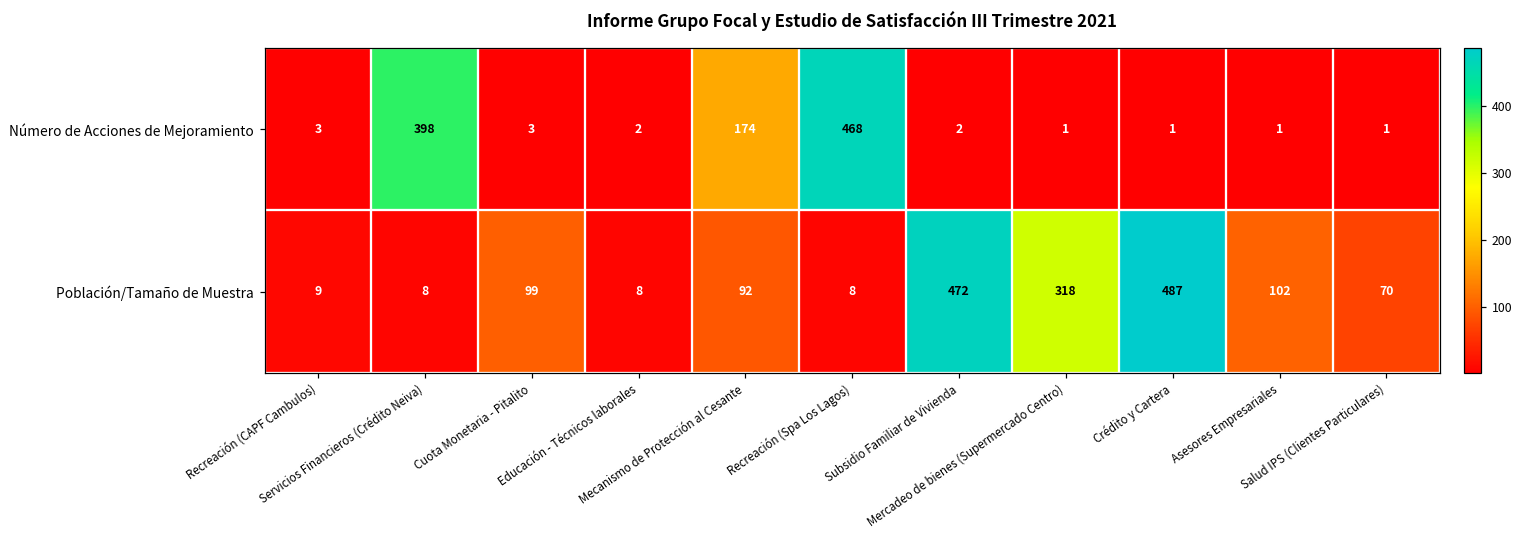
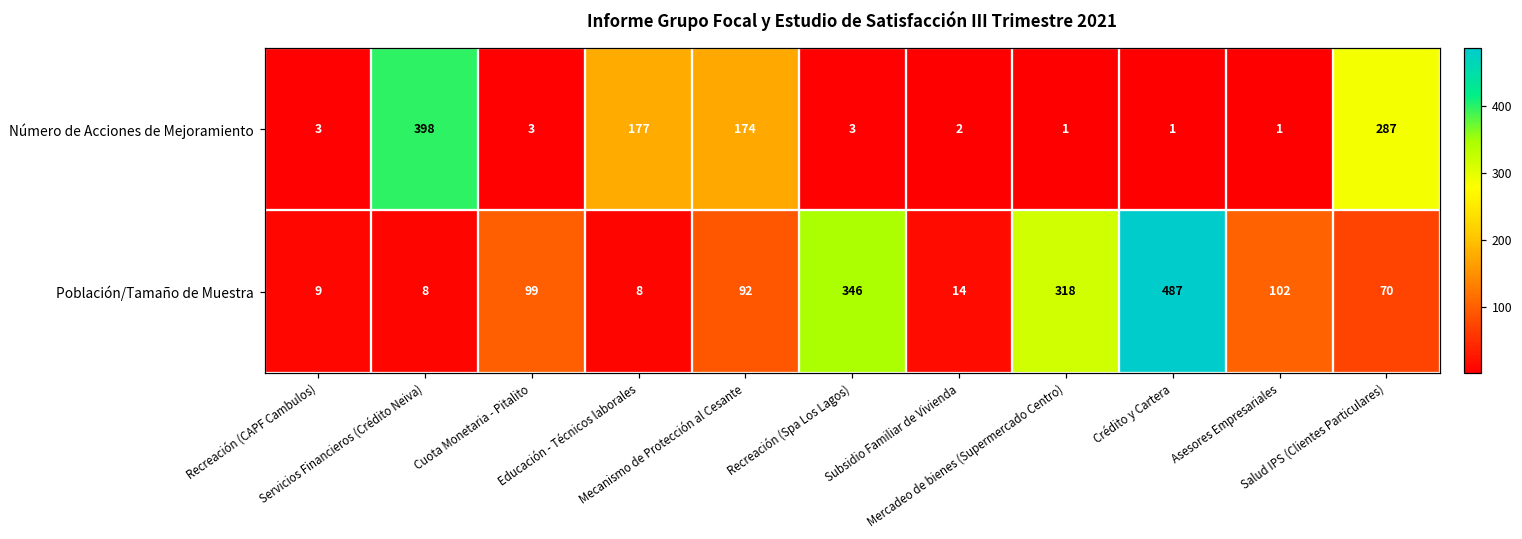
  {
    "Número de Acciones de Mejoramiento": {
      "Recreación (CAPF Cambulos)": 3,
      "Servicios Financieros (Crédito Neiva)": 398,
      "Cuota Monetaria - Pitalito": 3,
-     "Educación - Técnicos laborales": 2,
+     "Educación - Técnicos laborales": 177,
      "Mecanismo de Protección al Cesante": 174,
-     "Recreación (Spa Los Lagos)": 468,
+     "Recreación (Spa Los Lagos)": 3,
      "Subsidio Familiar de Vivienda": 2,
      "Mercadeo de bienes (Supermercado Centro)": 1,
      "Crédito y Cartera": 1,
      "Asesores Empresariales": 1,
-     "Salud IPS (Clientes Particulares)": 1
+     "Salud IPS (Clientes Particulares)": 287
    },
    "Población/Tamaño de Muestra": {
      "Recreación (CAPF Cambulos)": 9,
      "Servicios Financieros (Crédito Neiva)": 8,
      "Cuota Monetaria - Pitalito": 99,
      "Educación - Técnicos laborales": 8,
      "Mecanismo de Protección al Cesante": 92,
-     "Recreación (Spa Los Lagos)": 8,
-     "Subsidio Familiar de Vivienda": 472,
+     "Recreación (Spa Los Lagos)": 346,
+     "Subsidio Familiar de Vivienda": 14,
      "Mercadeo de bienes (Supermercado Centro)": 318,
      "Crédito y Cartera": 487,
      "Asesores Empresariales": 102,
      "Salud IPS (Clientes Particulares)": 70
    }
  }
